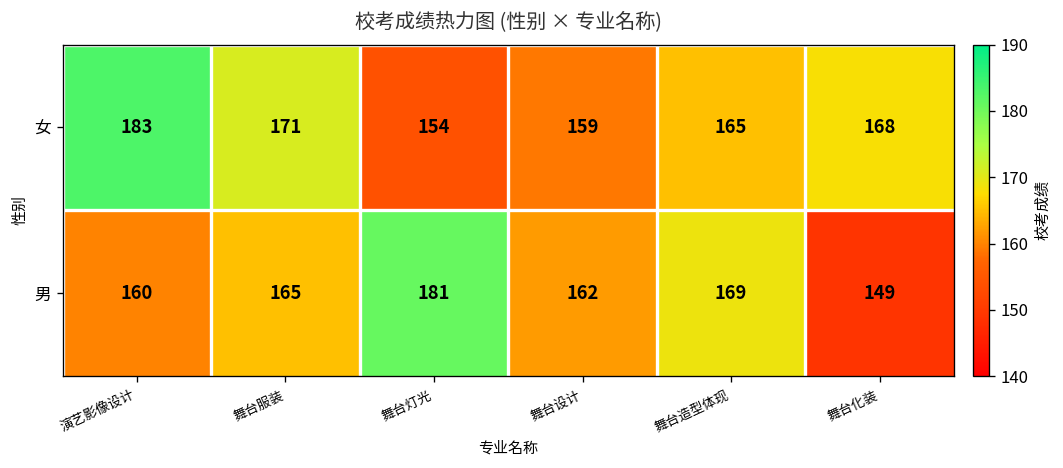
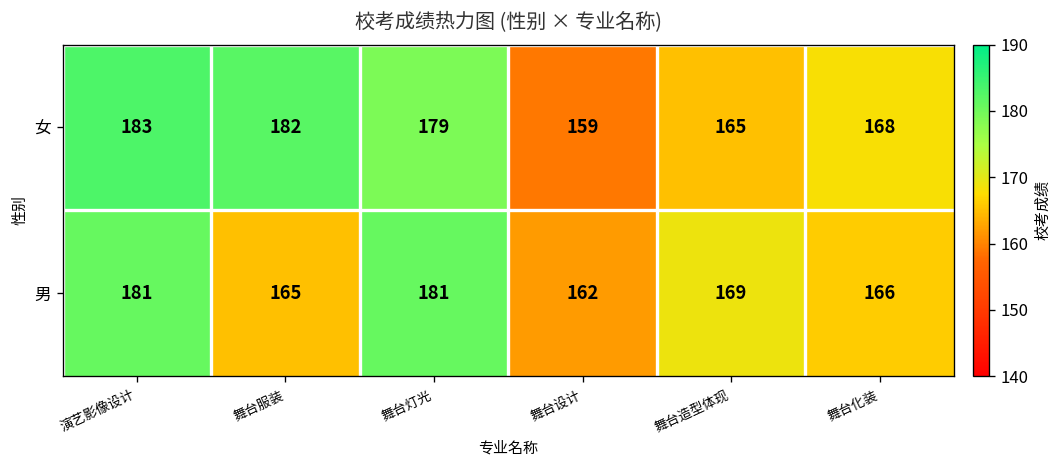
  {
    "女": {
      "演艺影像设计": 183,
-     "舞台服装": 171,
-     "舞台灯光": 154,
+     "舞台服装": 182,
+     "舞台灯光": 179,
      "舞台设计": 159,
      "舞台造型体现": 165,
      "舞台化装": 168
    },
    "男": {
-     "演艺影像设计": 160,
+     "演艺影像设计": 181,
      "舞台服装": 165,
      "舞台灯光": 181,
      "舞台设计": 162,
      "舞台造型体现": 169,
-     "舞台化装": 149
+     "舞台化装": 166
    }
  }
